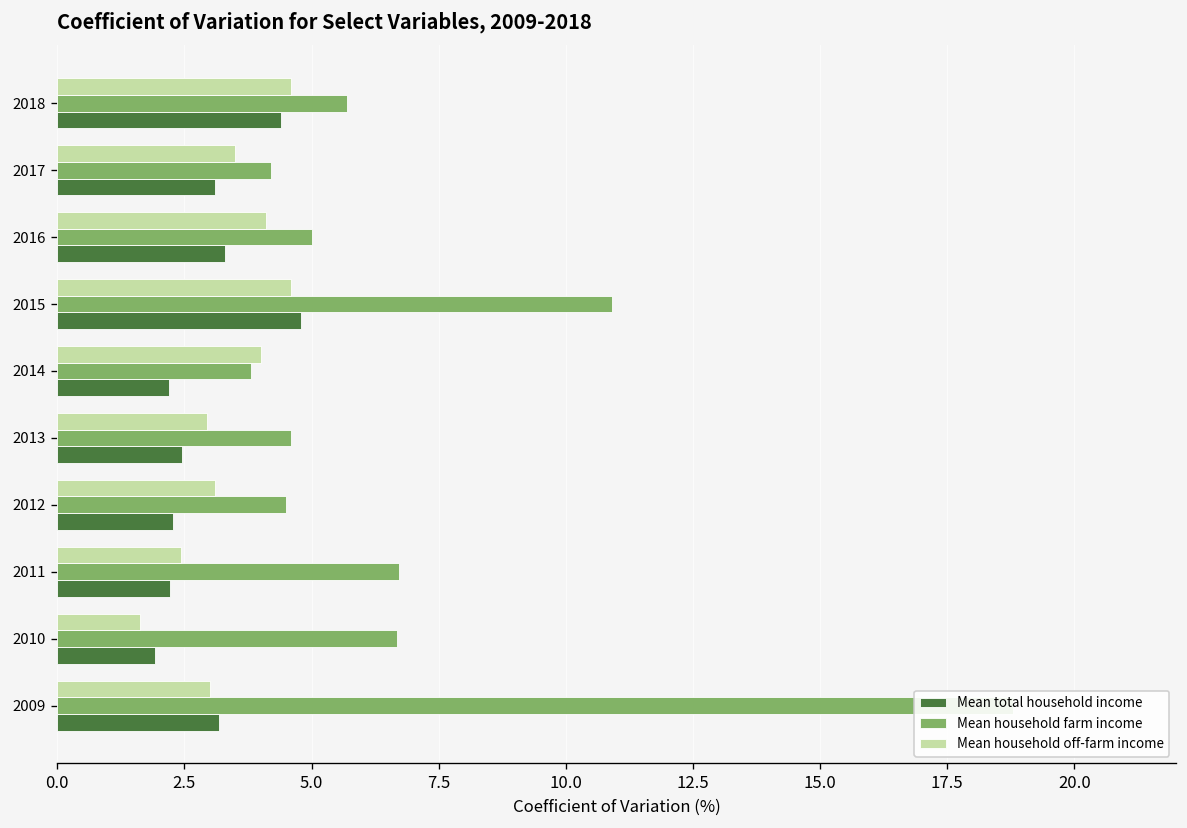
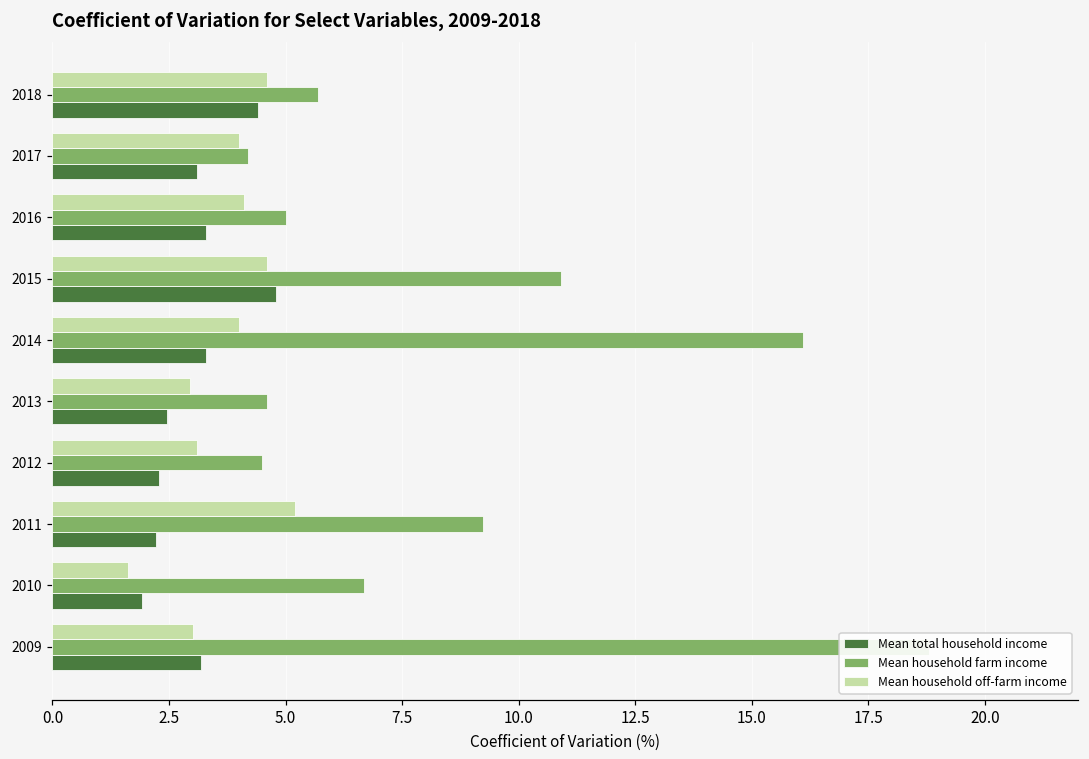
  {
    "Mean total household income": {
      "2018": 4.4,
      "2017": 3.1,
      "2016": 3.3,
      "2015": 4.8,
-     "2014": 2.2,
+     "2014": 3.3,
      "2013": 2.5,
      "2012": 2.3,
      "2011": 2.2,
      "2010": 1.9,
      "2009": 3.2
    },
    "Mean household farm income": {
      "2018": 5.7,
      "2017": 4.2,
      "2016": 5.0,
      "2015": 10.9,
-     "2014": 3.8,
+     "2014": 16.1,
      "2013": 4.6,
      "2012": 4.5,
-     "2011": 6.7,
+     "2011": 9.2,
      "2010": 6.7
    },
    "Mean household off-farm income": {
      "2018": 4.6,
-     "2017": 3.5,
+     "2017": 4.0,
      "2016": 4.1,
      "2015": 4.6,
      "2014": 4.0,
      "2013": 2.9,
      "2012": 3.1,
-     "2011": 2.4,
+     "2011": 5.2,
      "2010": 1.6,
      "2009": 3.0
    }
  }
